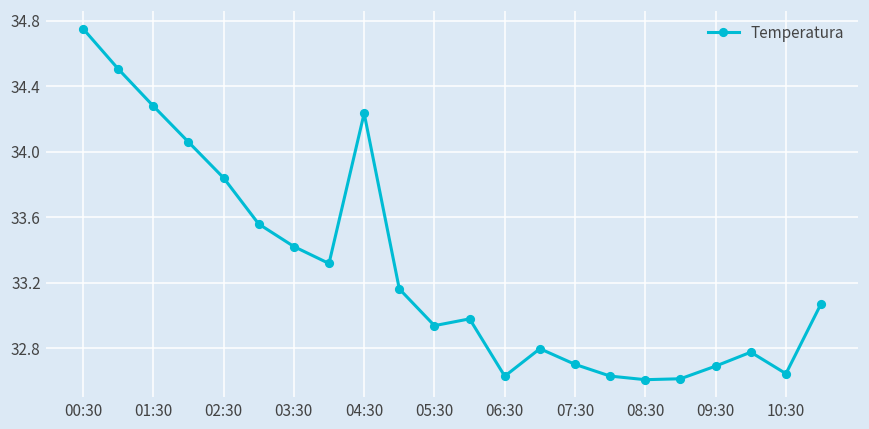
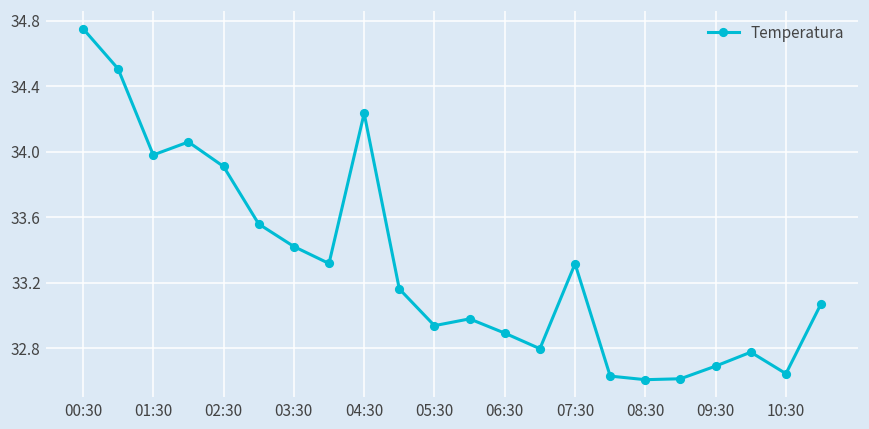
  {
    "00:30": 34.75,
-   "01:30": 34.28,
-   "02:30": 33.84,
+   "01:30": 33.98,
+   "02:30": 33.91,
    "03:30": 33.42,
    "04:30": 34.23,
    "05:30": 32.94,
-   "06:30": 32.63,
-   "07:30": 32.70,
+   "06:30": 32.89,
+   "07:30": 33.31,
    "08:30": 32.61,
    "09:30": 32.69,
    "10:30": 32.64
  }
